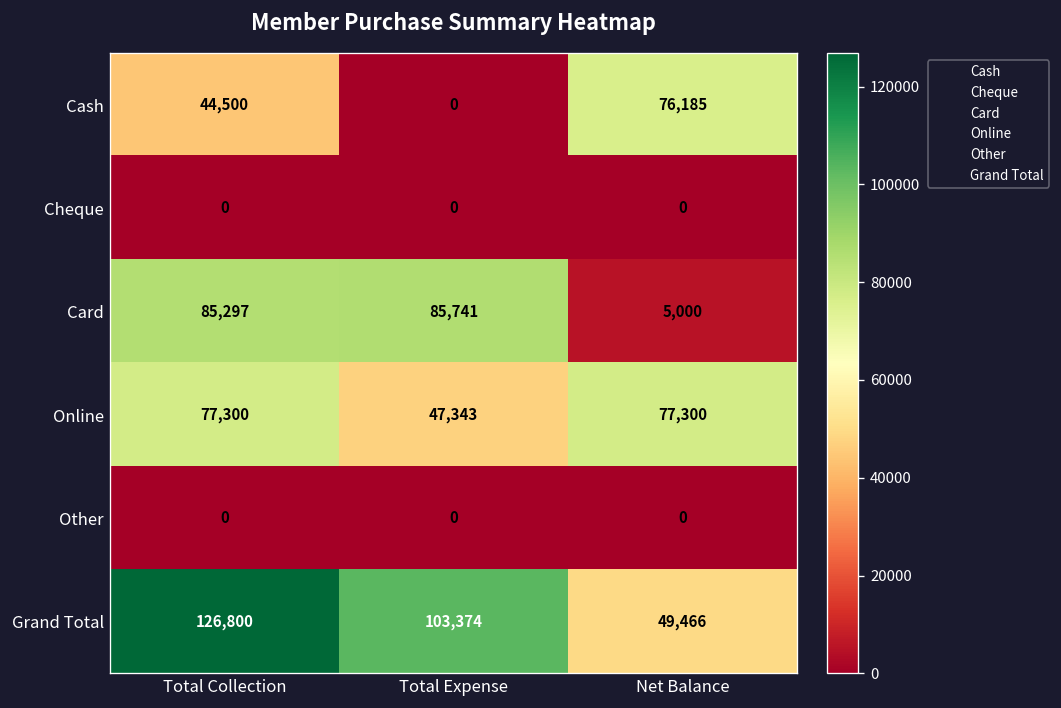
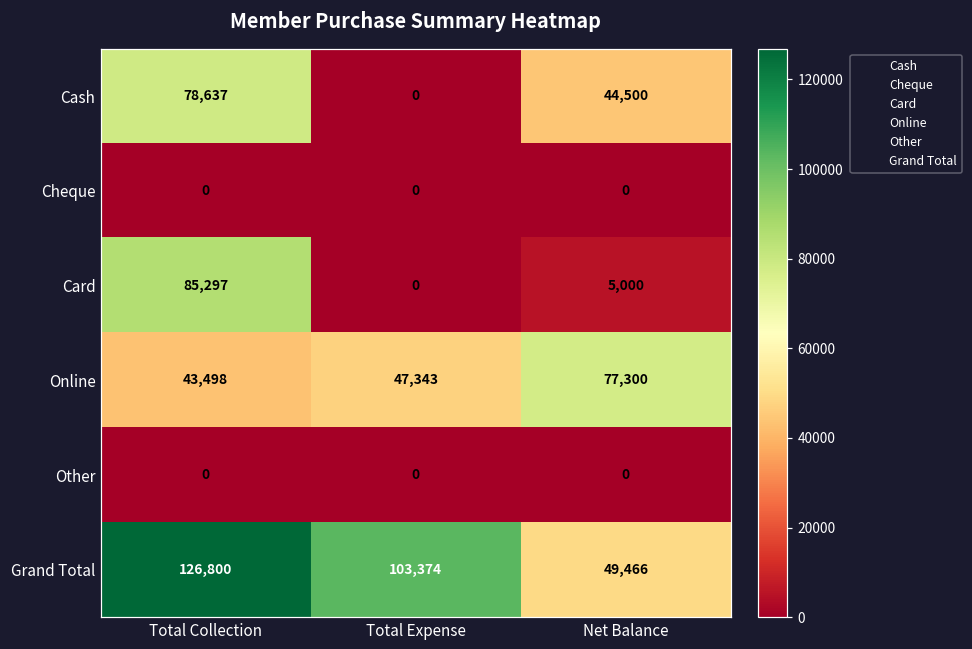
  {
    "Cash": {
-     "Total Collection": "44,500",
+     "Total Collection": "78,637",
      "Total Expense": "0",
-     "Net Balance": "76,185"
+     "Net Balance": "44,500"
    },
    "Cheque": {
      "Total Collection": "0",
      "Total Expense": "0",
      "Net Balance": "0"
    },
    "Card": {
      "Total Collection": "85,297",
-     "Total Expense": "85,741",
+     "Total Expense": "0",
      "Net Balance": "5,000"
    },
    "Online": {
-     "Total Collection": "77,300",
+     "Total Collection": "43,498",
      "Total Expense": "47,343",
      "Net Balance": "77,300"
    },
    "Other": {
      "Total Collection": "0",
      "Total Expense": "0",
      "Net Balance": "0"
    },
    "Grand Total": {
      "Total Collection": "126,800",
      "Total Expense": "103,374",
      "Net Balance": "49,466"
    }
  }
